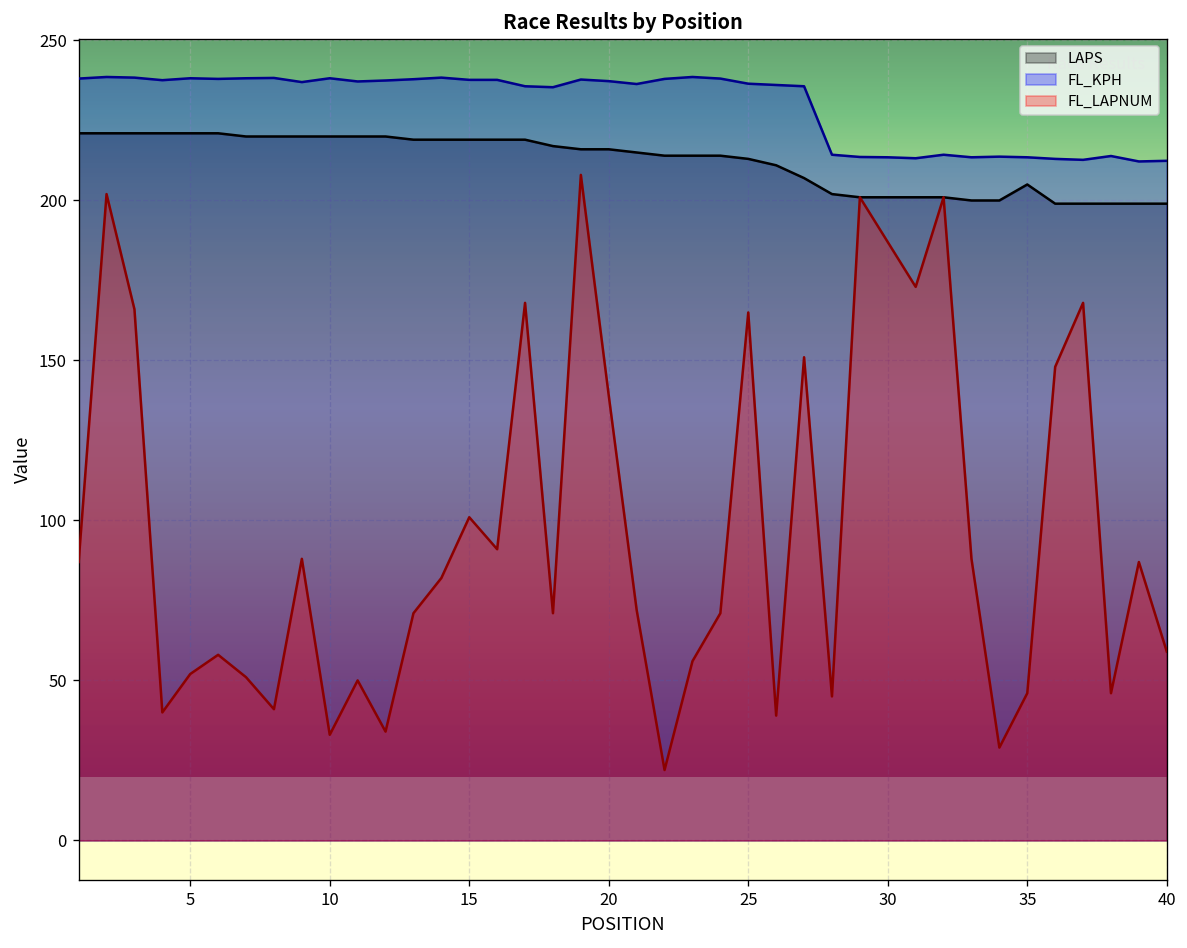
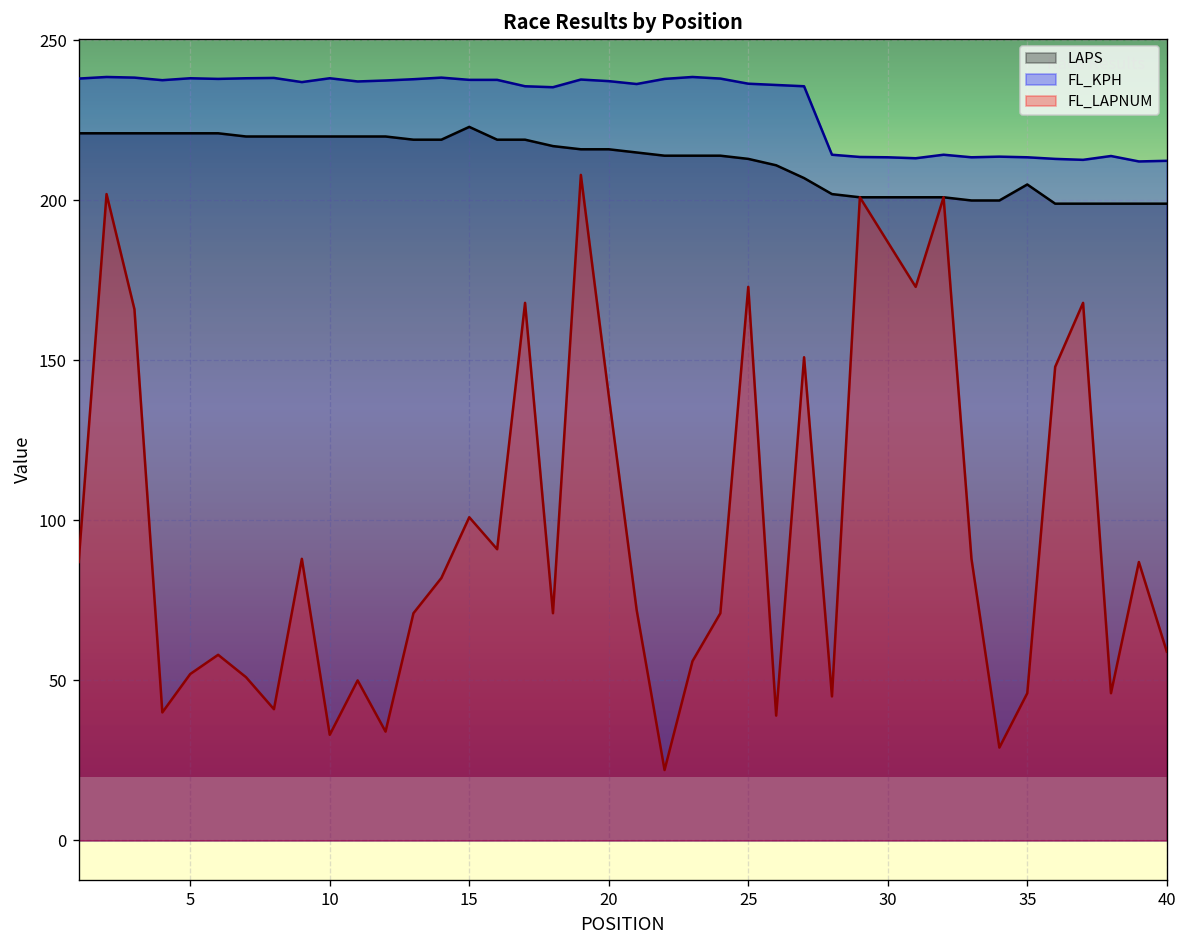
  {
    "LAPS": {
      "5": 221,
      "10": 220,
-     "15": 219,
+     "15": 223,
      "20": 216,
      "25": 213,
      "30": 201,
      "35": 205,
      "40": 199
    },
    "FL_KPH": {
      "5": 238,
      "10": 238,
      "15": 238,
      "20": 237,
      "25": 237,
      "30": 214,
      "35": 214,
      "40": 212
    },
    "FL_LAPNUM": {
      "5": 52,
      "10": 33,
      "15": 101,
      "20": 139,
-     "25": 165,
+     "25": 173,
      "30": 187,
      "35": 46,
      "40": 59
    }
  }
